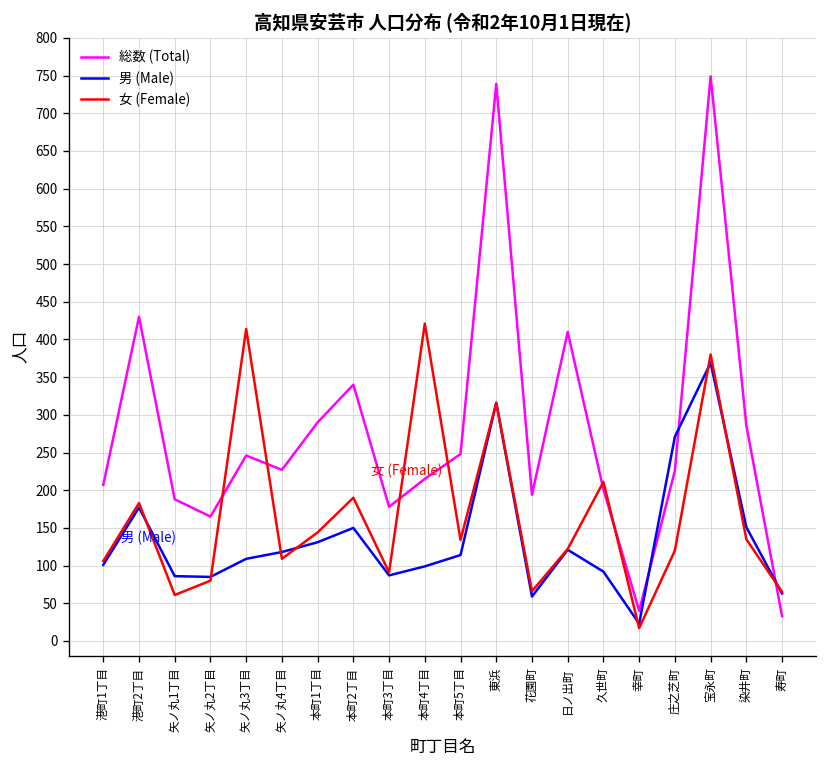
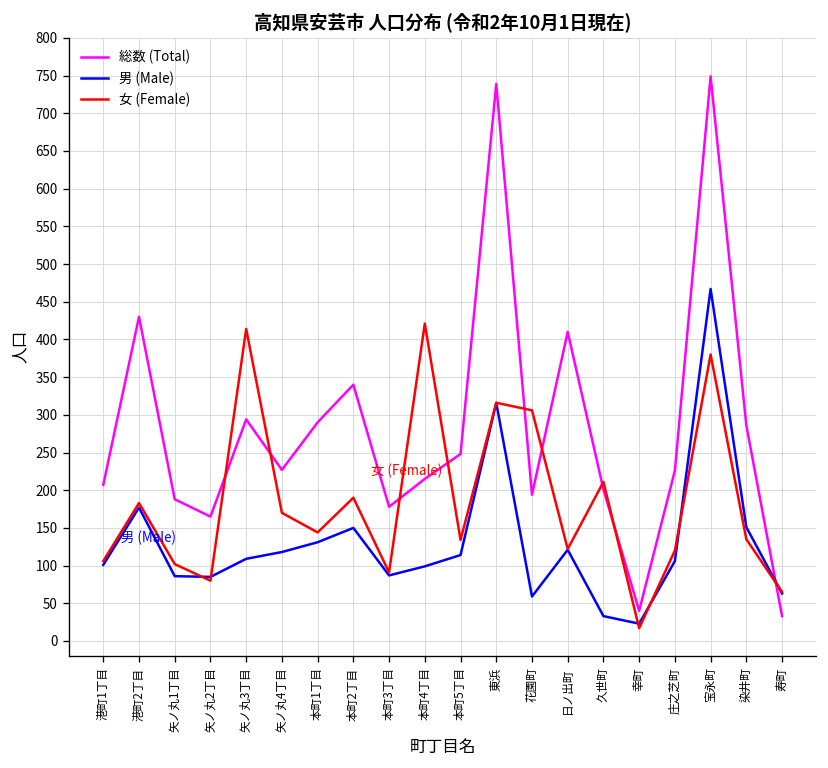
  {
    "総数 (Total)": {
      "港町1丁目": 210,
      "港町2丁目": 430,
      "矢ノ丸1丁目": 190,
      "矢ノ丸2丁目": 170,
-     "矢ノ丸3丁目": 250,
+     "矢ノ丸3丁目": 290,
      "矢ノ丸4丁目": 230,
      "本町1丁目": 290,
      "本町2丁目": 340,
      "本町3丁目": 180,
      "本町4丁目": 220,
      "本町5丁目": 250,
      "東浜": 740,
      "花園町": 190,
      "日ノ出町": 410,
      "久世町": 200,
      "幸町": 40,
      "庄之芝町": 230,
      "宝永町": 750,
      "染井町": 290,
      "寿町": 30
    },
    "男 (Male)": {
      "港町1丁目": 100,
      "港町2丁目": 180,
      "矢ノ丸1丁目": 90,
      "矢ノ丸2丁目": 90,
      "矢ノ丸3丁目": 110,
      "矢ノ丸4丁目": 120,
      "本町1丁目": 130,
      "本町2丁目": 150,
      "本町4丁目": 100,
      "本町5丁目": 110,
      "花園町": 60,
-     "久世町": 90,
+     "久世町": 30,
      "幸町": 20,
-     "庄之芝町": 270,
-     "宝永町": 370,
+     "庄之芝町": 110,
+     "宝永町": 470,
      "染井町": 150
    },
    "女 (Female)": {
      "港町1丁目": 110,
      "港町2丁目": 180,
-     "矢ノ丸1丁目": 60,
+     "矢ノ丸1丁目": 100,
      "矢ノ丸2丁目": 80,
      "矢ノ丸3丁目": 410,
-     "矢ノ丸4丁目": 110,
+     "矢ノ丸4丁目": 170,
      "本町1丁目": 140,
      "本町2丁目": 190,
      "本町4丁目": 420,
      "本町5丁目": 130,
-     "花園町": 70,
+     "花園町": 310,
      "久世町": 210,
      "幸町": 20,
      "庄之芝町": 120,
      "宝永町": 380,
      "染井町": 140
    }
  }
